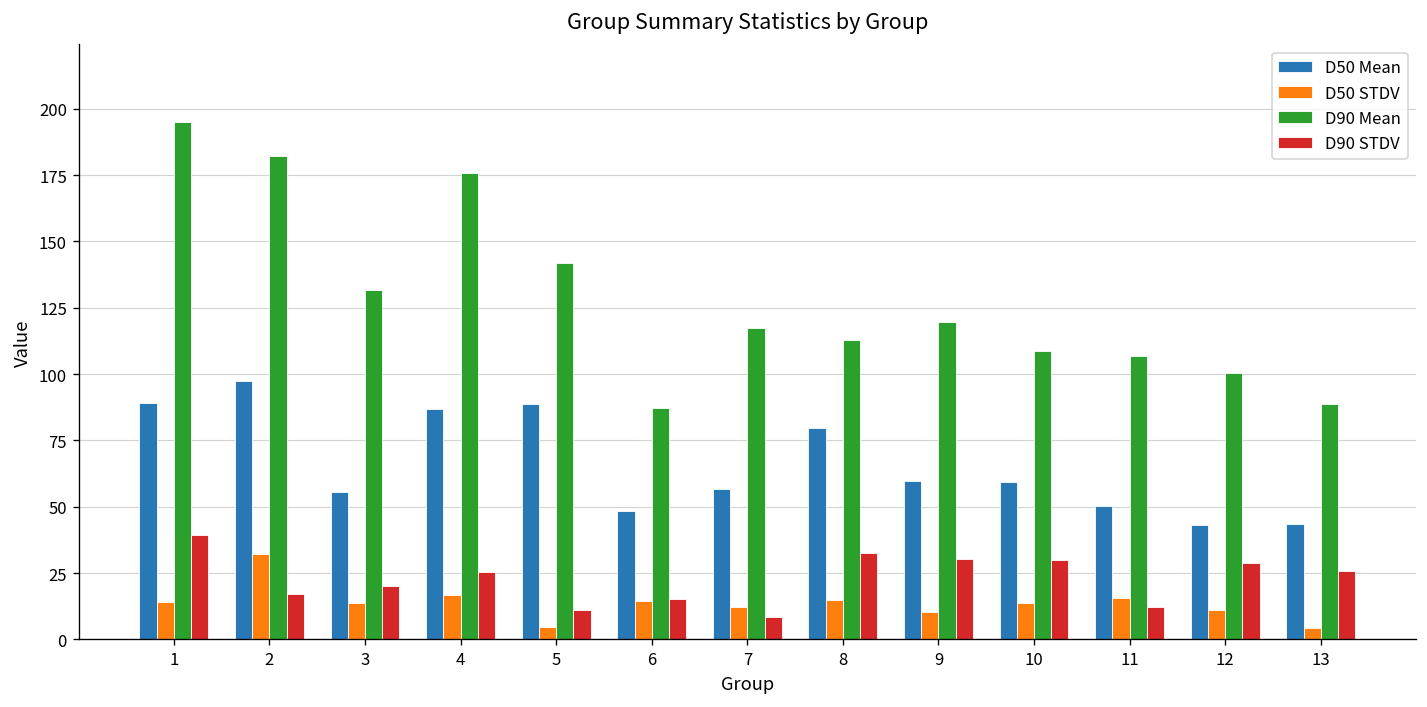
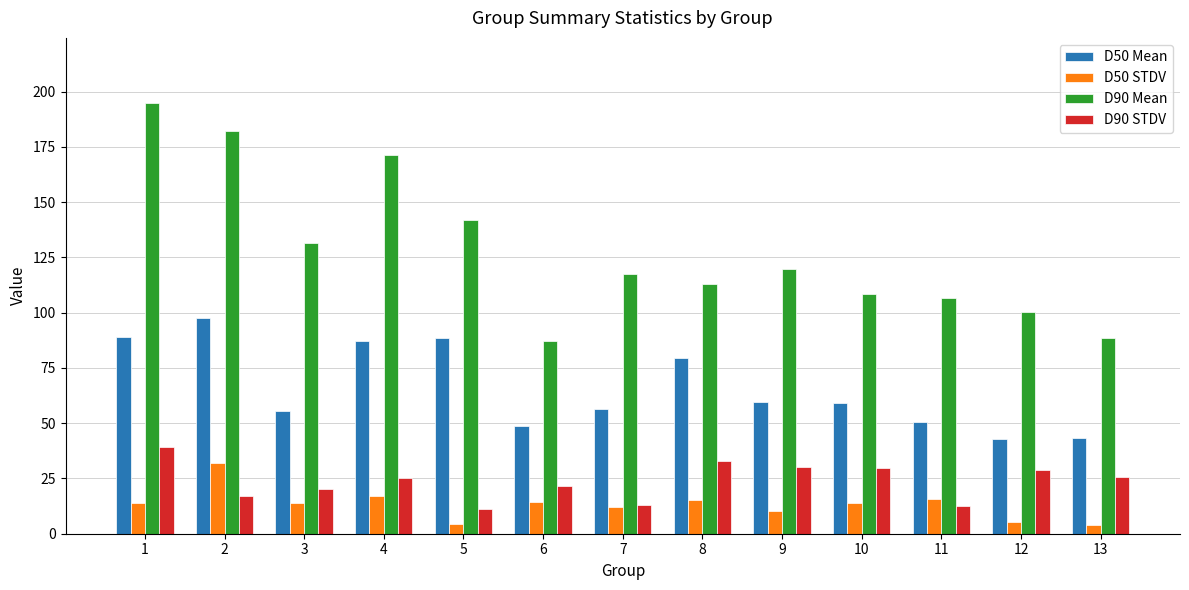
  {
    "D50 Mean": {
      "1": 89,
      "2": 98,
      "3": 55,
      "4": 87,
      "5": 89,
      "6": 49,
      "7": 57,
      "8": 80,
      "9": 60,
      "10": 59,
      "11": 50,
      "12": 43,
      "13": 43
    },
    "D50 STDV": {
      "1": 14,
      "2": 32,
      "3": 14,
      "4": 17,
      "5": 5,
      "6": 15,
      "7": 12,
      "8": 15,
      "9": 11,
      "10": 14,
      "11": 16,
-     "12": 11,
+     "12": 5,
      "13": 4
    },
    "D90 Mean": {
      "1": 195,
      "2": 182,
      "3": 132,
-     "4": 176,
+     "4": 171,
      "5": 142,
      "6": 87,
      "7": 118,
      "8": 113,
      "9": 120,
      "10": 109,
      "11": 107,
      "12": 101,
      "13": 89
    },
    "D90 STDV": {
      "1": 39,
      "2": 17,
      "3": 20,
      "4": 25,
      "5": 11,
-     "6": 15,
-     "7": 8,
+     "6": 22,
+     "7": 13,
      "8": 33,
      "9": 30,
      "10": 30,
      "11": 12,
      "12": 29,
      "13": 26
    }
  }
